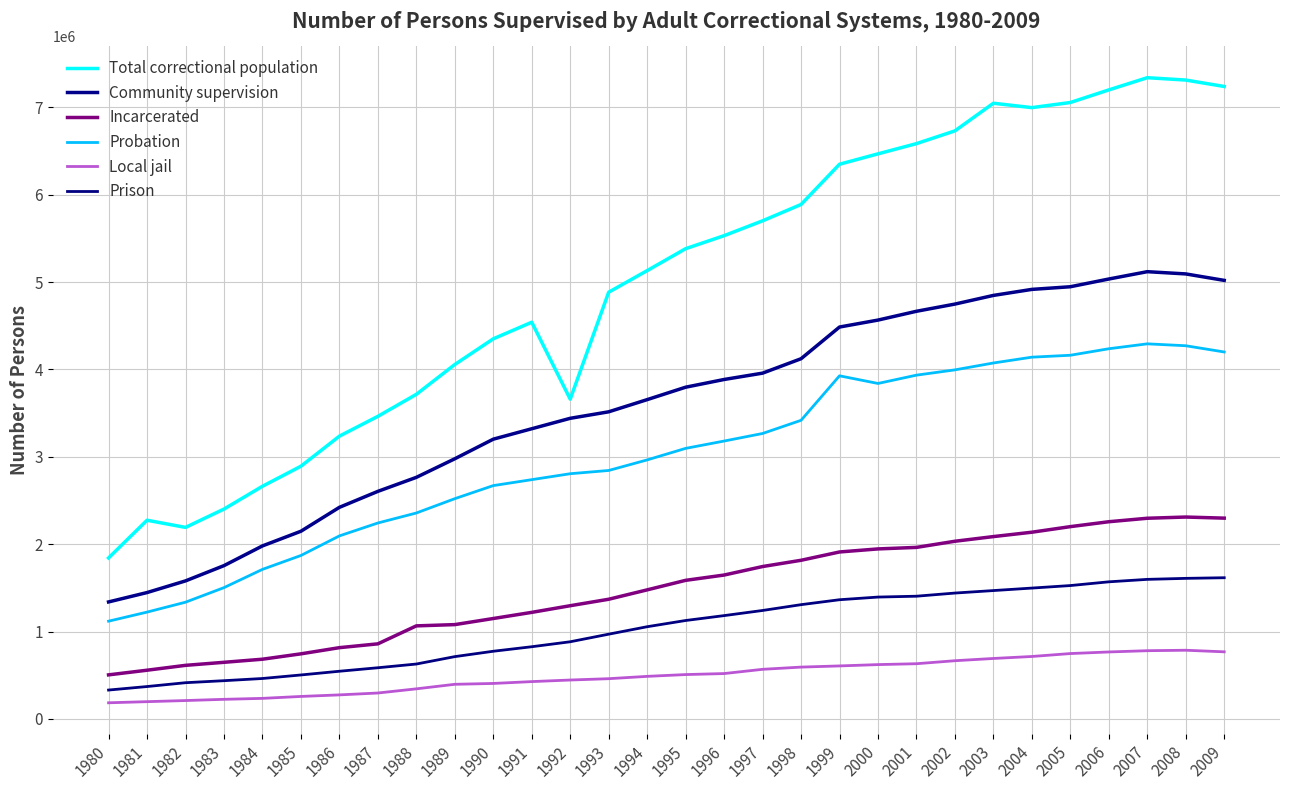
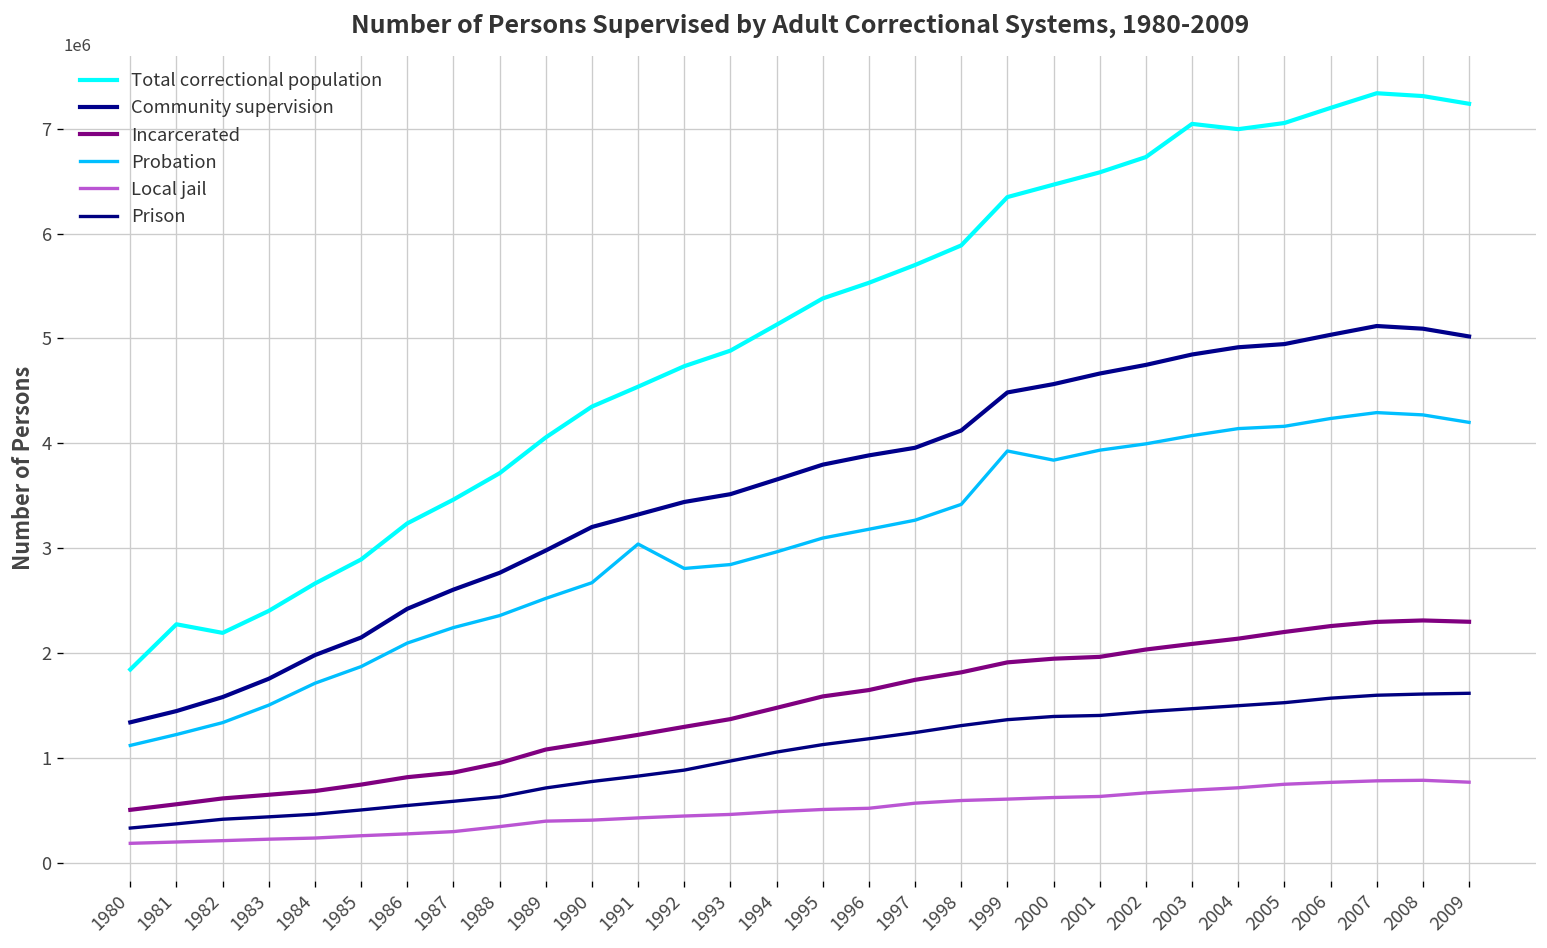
  {
    "Total correctional population": {
      "1980": 1800000,
      "1981": 2300000,
      "1982": 2200000,
      "1983": 2400000,
      "1984": 2700000,
      "1985": 2900000,
      "1986": 3200000,
      "1987": 3500000,
      "1988": 3700000,
      "1989": 4100000,
      "1990": 4400000,
      "1991": 4500000,
-     "1992": 3700000,
+     "1992": 4700000,
      "1993": 4900000,
      "1994": 5100000,
      "1995": 5400000,
      "1996": 5500000,
      "1997": 5700000,
      "1998": 5900000,
      "1999": 6300000,
      "2000": 6500000,
      "2001": 6600000,
      "2002": 6700000,
      "2003": 7000000,
      "2004": 7000000,
      "2005": 7100000,
      "2006": 7200000,
      "2007": 7300000,
      "2008": 7300000,
      "2009": 7200000
    },
    "Incarcerated": {
      "1980": 500000,
      "1981": 600000,
      "1982": 600000,
      "1983": 600000,
      "1984": 700000,
      "1985": 700000,
      "1986": 800000,
      "1987": 900000,
-     "1988": 1100000,
+     "1988": 1000000,
      "1989": 1100000,
      "1990": 1100000,
      "1991": 1200000,
      "1992": 1300000,
      "1993": 1400000,
      "1994": 1500000,
      "1995": 1600000,
      "1996": 1600000,
      "1997": 1700000,
      "1998": 1800000,
      "1999": 1900000,
      "2000": 1900000,
      "2001": 2000000,
      "2002": 2000000,
      "2003": 2100000,
      "2004": 2100000,
      "2005": 2200000,
      "2006": 2300000,
      "2007": 2300000,
      "2008": 2300000,
      "2009": 2300000
    },
    "Probation": {
      "1980": 1100000,
      "1981": 1200000,
      "1982": 1300000,
      "1983": 1500000,
      "1984": 1700000,
      "1985": 1900000,
      "1986": 2100000,
      "1987": 2200000,
      "1988": 2400000,
      "1989": 2500000,
      "1990": 2700000,
-     "1991": 2700000,
+     "1991": 3000000,
      "1992": 2800000,
      "1993": 2800000,
      "1994": 3000000,
      "1995": 3100000,
      "1996": 3200000,
      "1997": 3300000,
      "1998": 3400000,
      "1999": 3900000,
      "2000": 3800000,
      "2001": 3900000,
      "2002": 4000000,
      "2003": 4100000,
      "2004": 4100000,
      "2005": 4200000,
      "2006": 4200000,
      "2007": 4300000,
      "2008": 4300000,
      "2009": 4200000
    },
    "Local jail": {
      "1980": 200000,
      "1981": 200000,
      "1982": 200000,
      "1983": 200000,
      "1984": 200000,
      "1985": 300000,
      "1986": 300000,
      "1987": 300000,
      "1988": 300000,
      "1989": 400000,
      "1990": 400000,
      "1991": 400000,
      "1992": 400000,
      "1993": 500000,
      "1994": 500000,
      "1995": 500000,
      "1996": 500000,
      "1997": 600000,
      "1998": 600000,
      "1999": 600000,
      "2000": 600000,
      "2001": 600000,
      "2002": 700000,
      "2003": 700000,
      "2004": 700000,
      "2005": 700000,
      "2006": 800000,
      "2007": 800000,
      "2008": 800000,
      "2009": 800000
    }
  }
